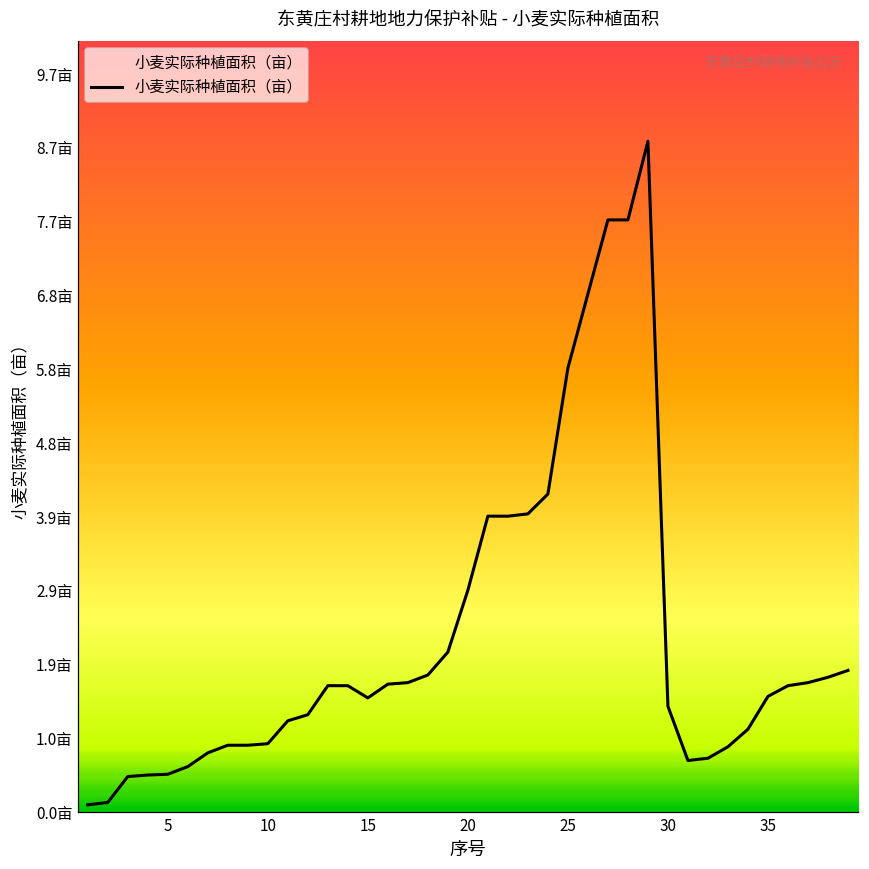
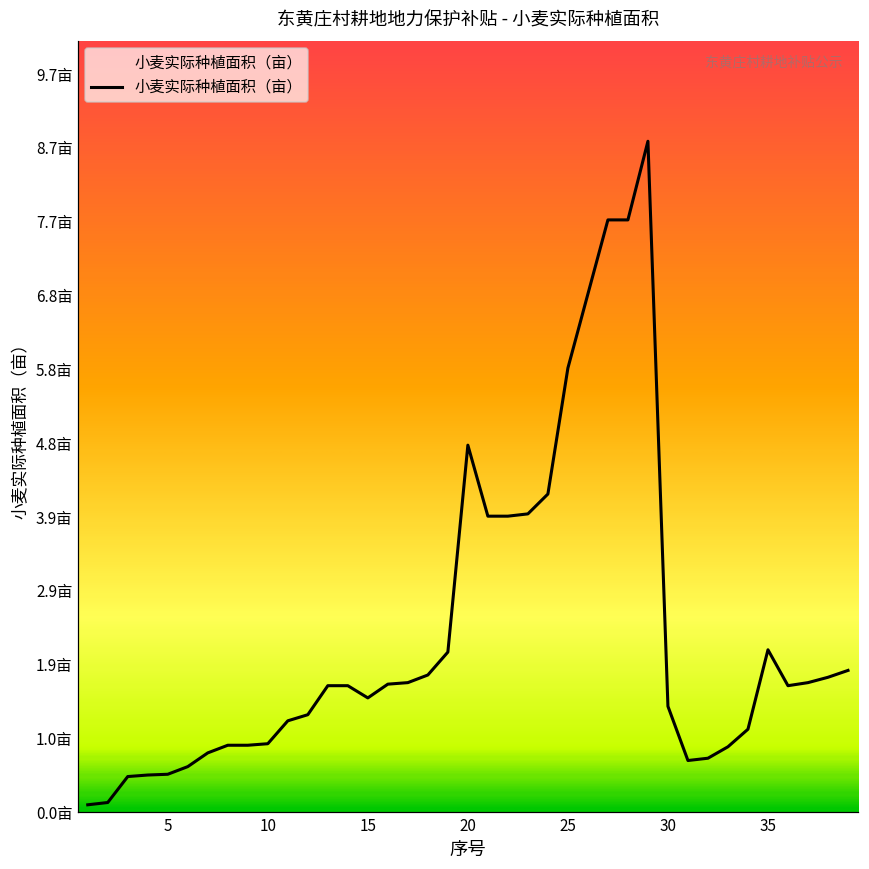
  {
    "5": "0.5亩",
    "10": "0.9亩",
    "15": "1.5亩",
-   "20": "2.9亩",
+   "20": "4.8亩",
    "25": "5.8亩",
    "30": "1.4亩",
-   "35": "1.5亩"
+   "35": "2.1亩"
  }
